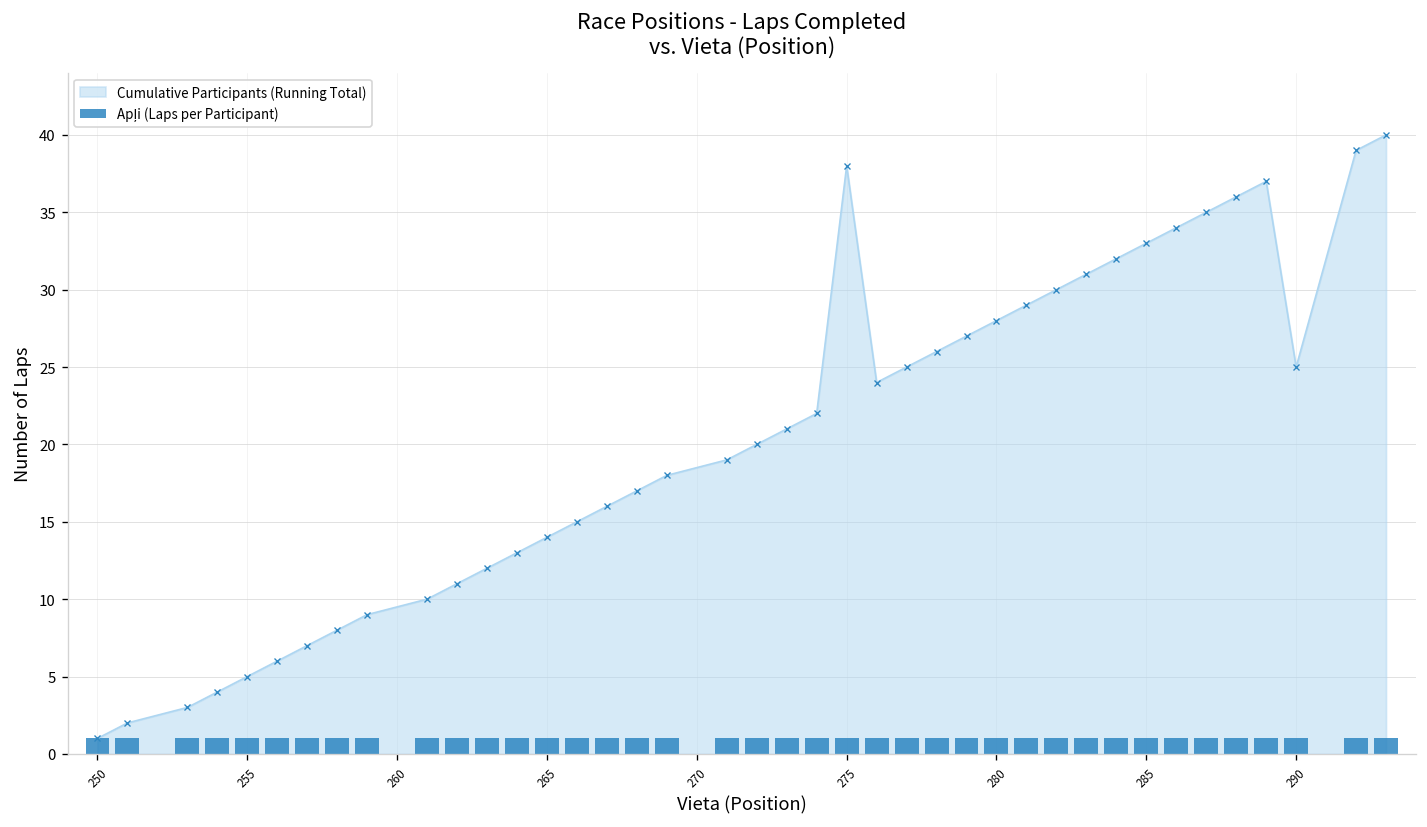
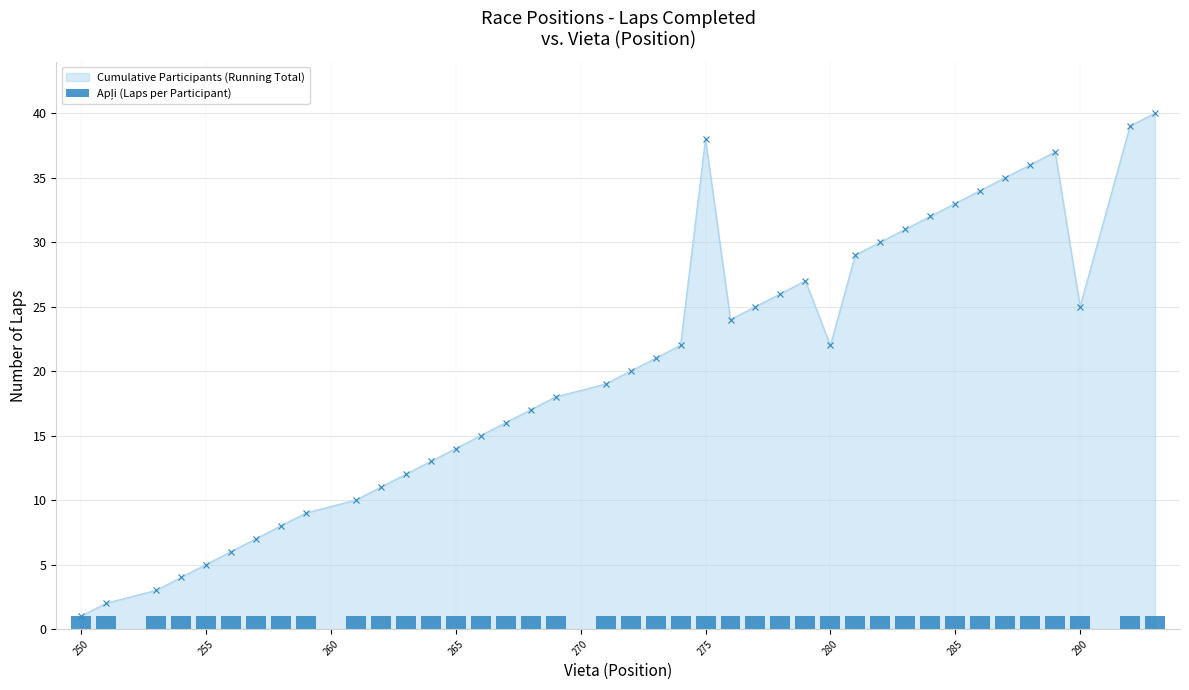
  {
    "Cumulative Participants (Running Total)": {
      "250": 1,
      "255": 5,
      "265": 14,
      "275": 38,
-     "280": 28,
+     "280": 22,
      "285": 33,
      "290": 25
    },
    "Apļi (Laps per Participant)": {
      "250": 1,
      "255": 1,
      "265": 1,
      "275": 1,
      "280": 1,
      "285": 1,
      "290": 1
    }
  }
